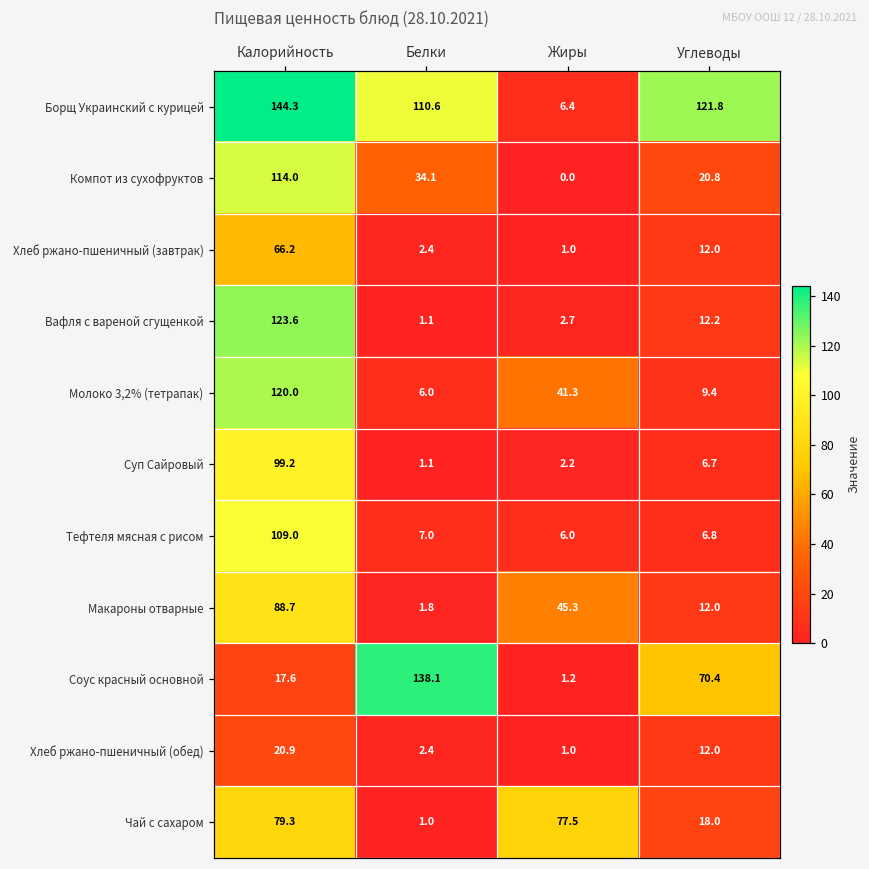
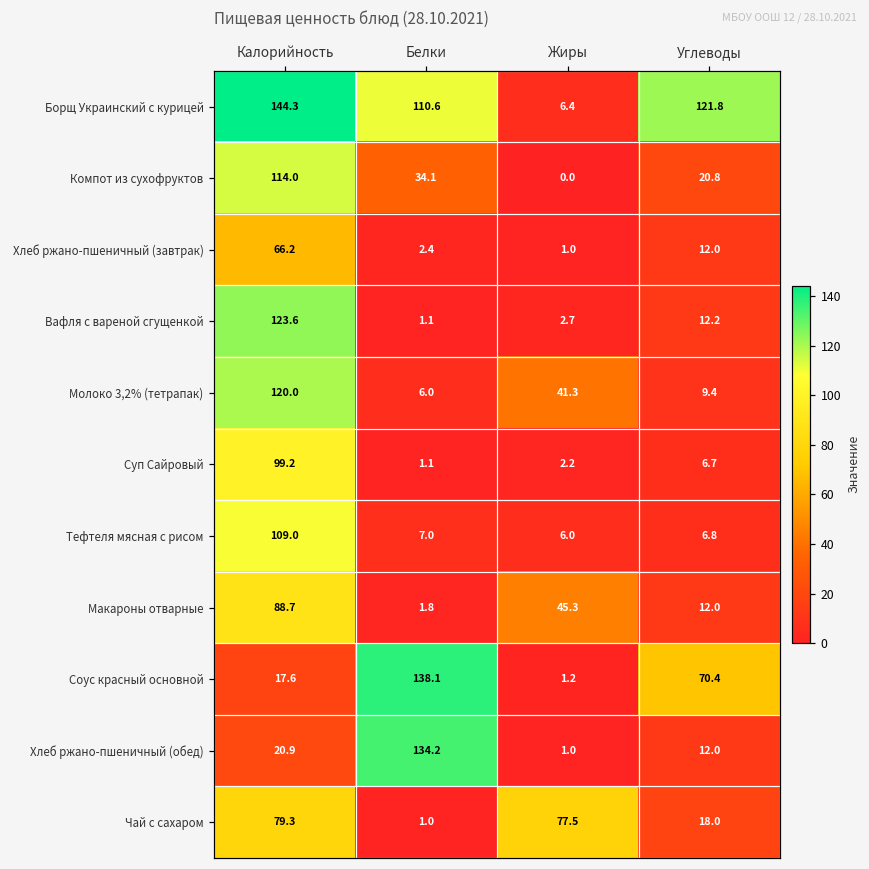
  {
    "Борщ Украинский с курицей": {
      "Калорийность": 144.3,
      "Белки": 110.6,
      "Жиры": 6.4,
      "Углеводы": 121.8
    },
    "Компот из сухофруктов": {
      "Калорийность": 114.0,
      "Белки": 34.1,
      "Жиры": 0.0,
      "Углеводы": 20.8
    },
    "Хлеб ржано-пшеничный (завтрак)": {
      "Калорийность": 66.2,
      "Белки": 2.4,
      "Жиры": 1.0,
      "Углеводы": 12.0
    },
    "Вафля с вареной сгущенкой": {
      "Калорийность": 123.6,
      "Белки": 1.1,
      "Жиры": 2.7,
      "Углеводы": 12.2
    },
    "Молоко 3,2% (тетрапак)": {
      "Калорийность": 120.0,
      "Белки": 6.0,
      "Жиры": 41.3,
      "Углеводы": 9.4
    },
    "Суп Сайровый": {
      "Калорийность": 99.2,
      "Белки": 1.1,
      "Жиры": 2.2,
      "Углеводы": 6.7
    },
    "Тефтеля мясная с рисом": {
      "Калорийность": 109.0,
      "Белки": 7.0,
      "Жиры": 6.0,
      "Углеводы": 6.8
    },
    "Макароны отварные": {
      "Калорийность": 88.7,
      "Белки": 1.8,
      "Жиры": 45.3,
      "Углеводы": 12.0
    },
    "Соус красный основной": {
      "Калорийность": 17.6,
      "Белки": 138.1,
      "Жиры": 1.2,
      "Углеводы": 70.4
    },
    "Хлеб ржано-пшеничный (обед)": {
      "Калорийность": 20.9,
-     "Белки": 2.4,
+     "Белки": 134.2,
      "Жиры": 1.0,
      "Углеводы": 12.0
    },
    "Чай с сахаром": {
      "Калорийность": 79.3,
      "Белки": 1.0,
      "Жиры": 77.5,
      "Углеводы": 18.0
    }
  }
